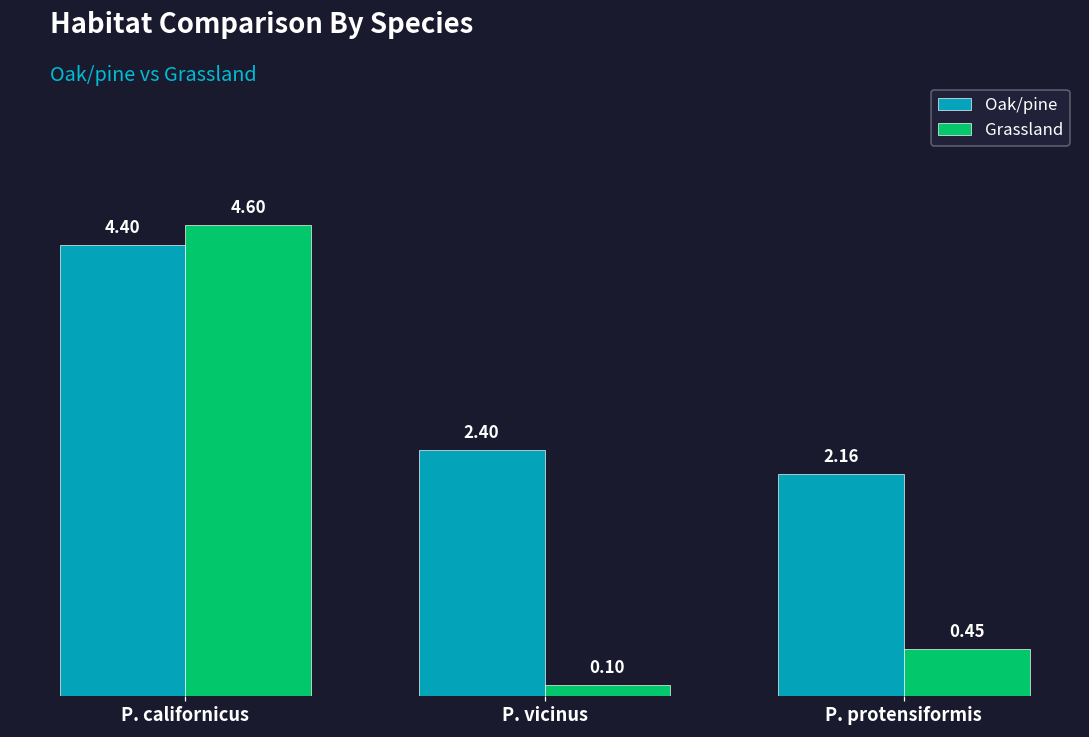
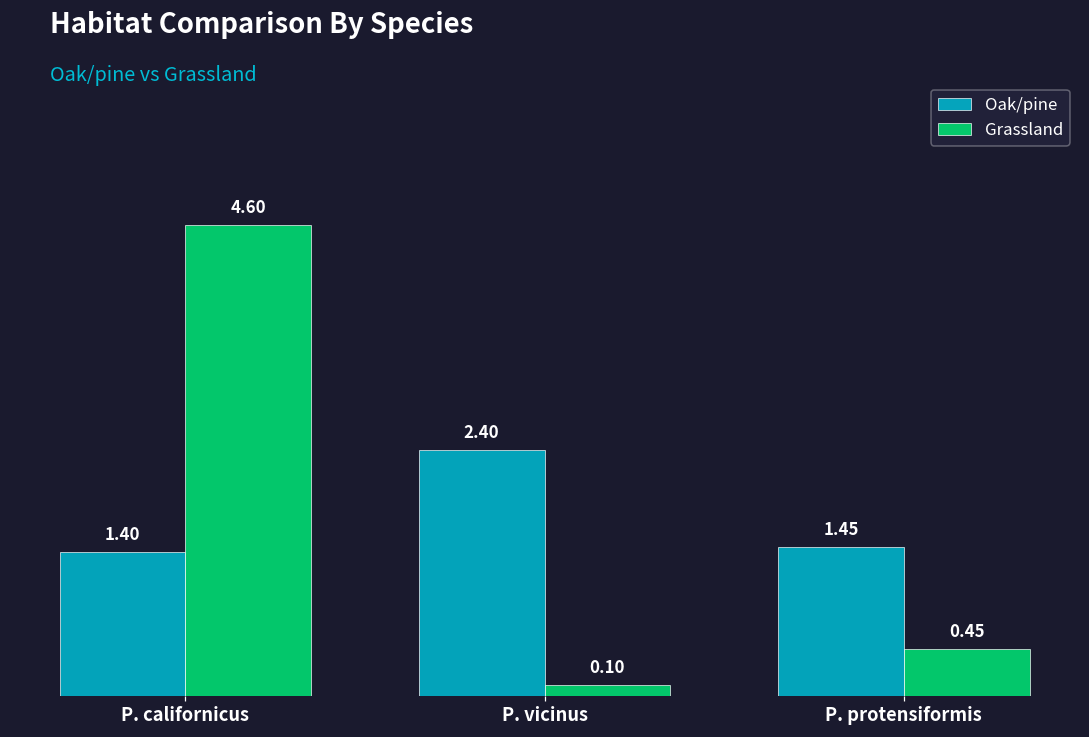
  {
    "Oak/pine": {
-     "P. californicus": 4.40,
+     "P. californicus": 1.40,
      "P. vicinus": 2.40,
-     "P. protensiformis": 2.16
+     "P. protensiformis": 1.45
    },
    "Grassland": {
      "P. californicus": 4.60,
      "P. vicinus": 0.10,
      "P. protensiformis": 0.45
    }
  }
